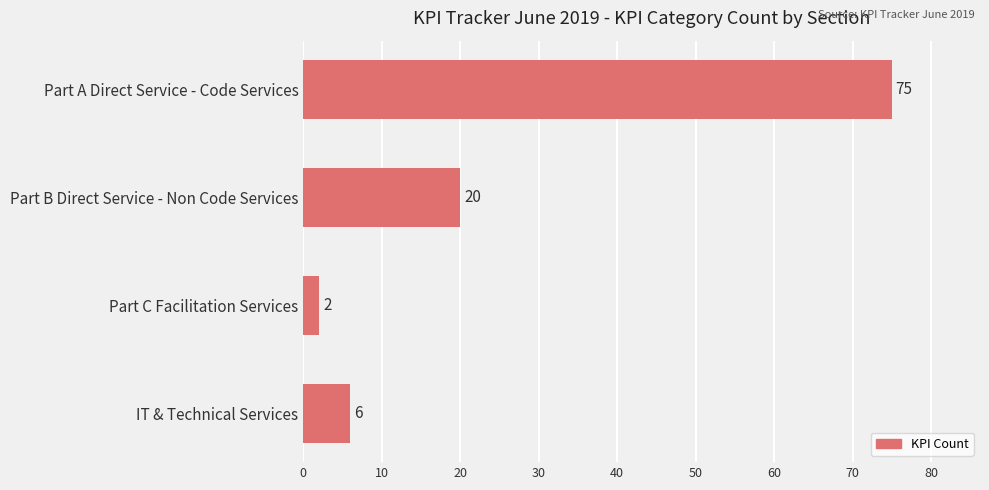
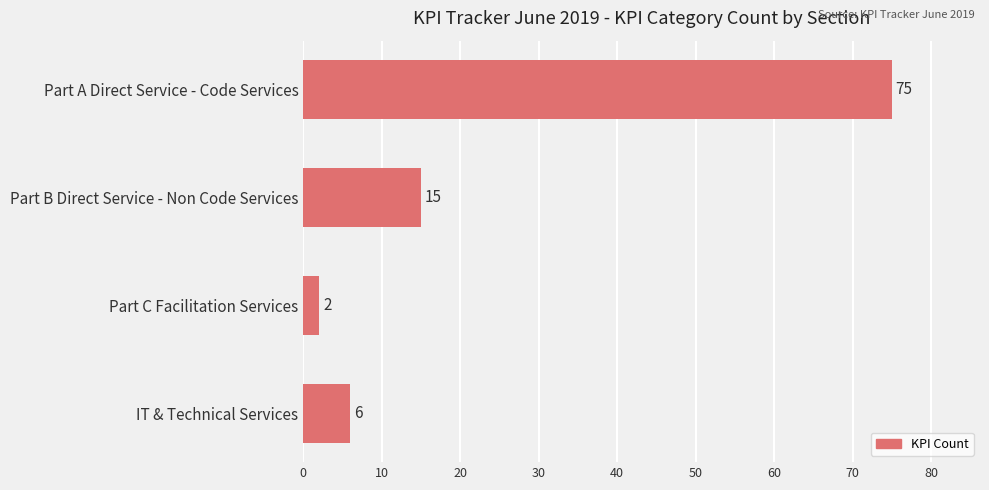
  {
    "Part A Direct Service - Code Services": 75,
-   "Part B Direct Service - Non Code Services": 20,
+   "Part B Direct Service - Non Code Services": 15,
    "Part C Facilitation Services": 2,
    "IT & Technical Services": 6
  }
